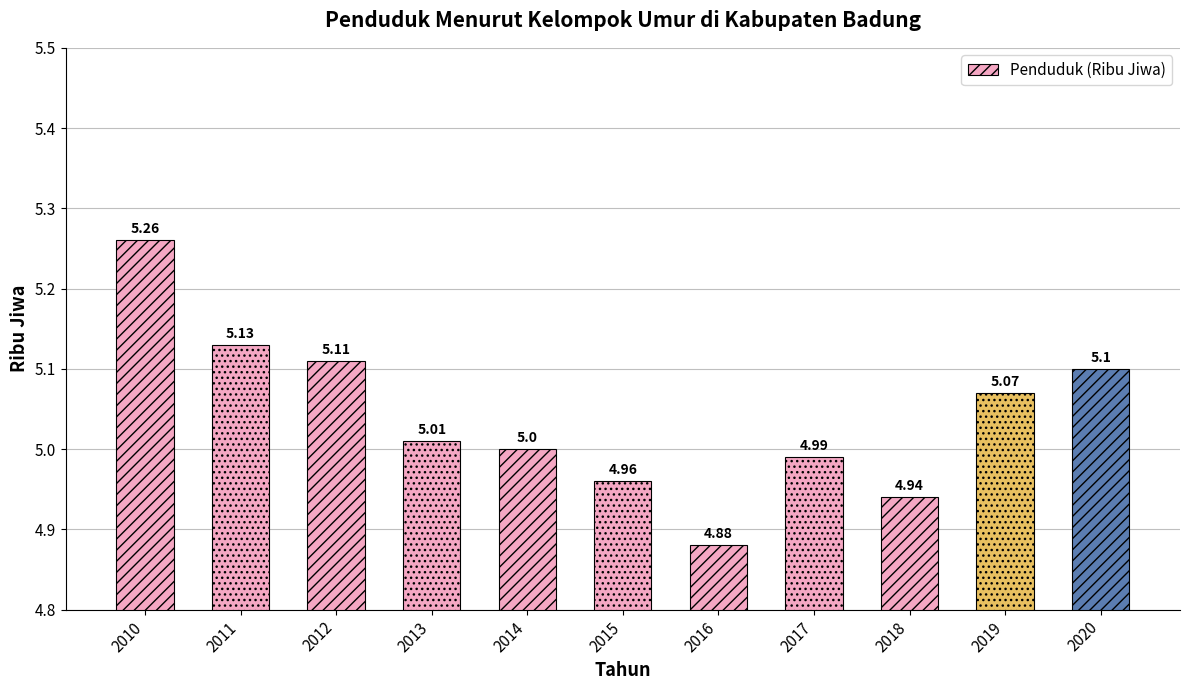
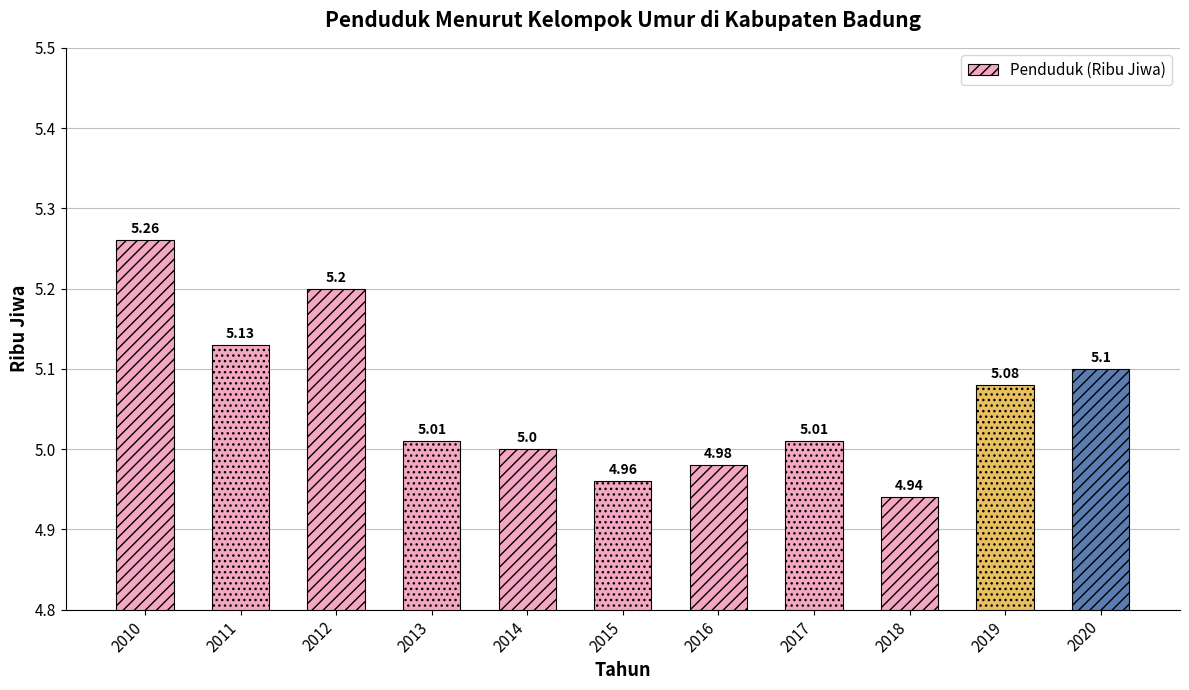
  {
    "2010": 5.26,
    "2011": 5.13,
-   "2012": 5.11,
+   "2012": 5.2,
    "2013": 5.01,
    "2014": 5.0,
    "2015": 4.96,
-   "2016": 4.88,
-   "2017": 4.99,
+   "2016": 4.98,
+   "2017": 5.01,
    "2018": 4.94,
-   "2019": 5.07,
+   "2019": 5.08,
    "2020": 5.1
  }
